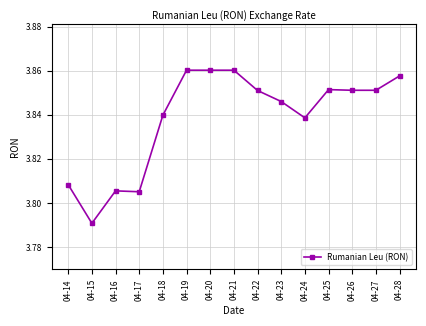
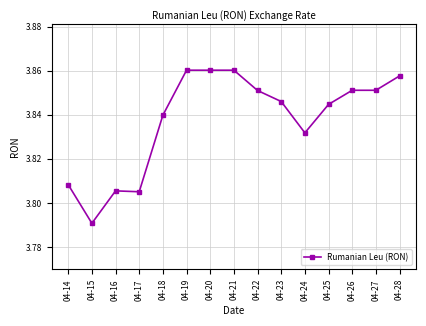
  {
    "04-14": 3.808,
    "04-15": 3.791,
    "04-16": 3.806,
    "04-17": 3.805,
    "04-18": 3.840,
    "04-19": 3.860,
    "04-20": 3.860,
    "04-21": 3.860,
    "04-22": 3.851,
    "04-23": 3.846,
-   "04-24": 3.839,
-   "04-25": 3.851,
+   "04-24": 3.832,
+   "04-25": 3.845,
    "04-26": 3.851,
    "04-27": 3.851,
    "04-28": 3.858
  }
